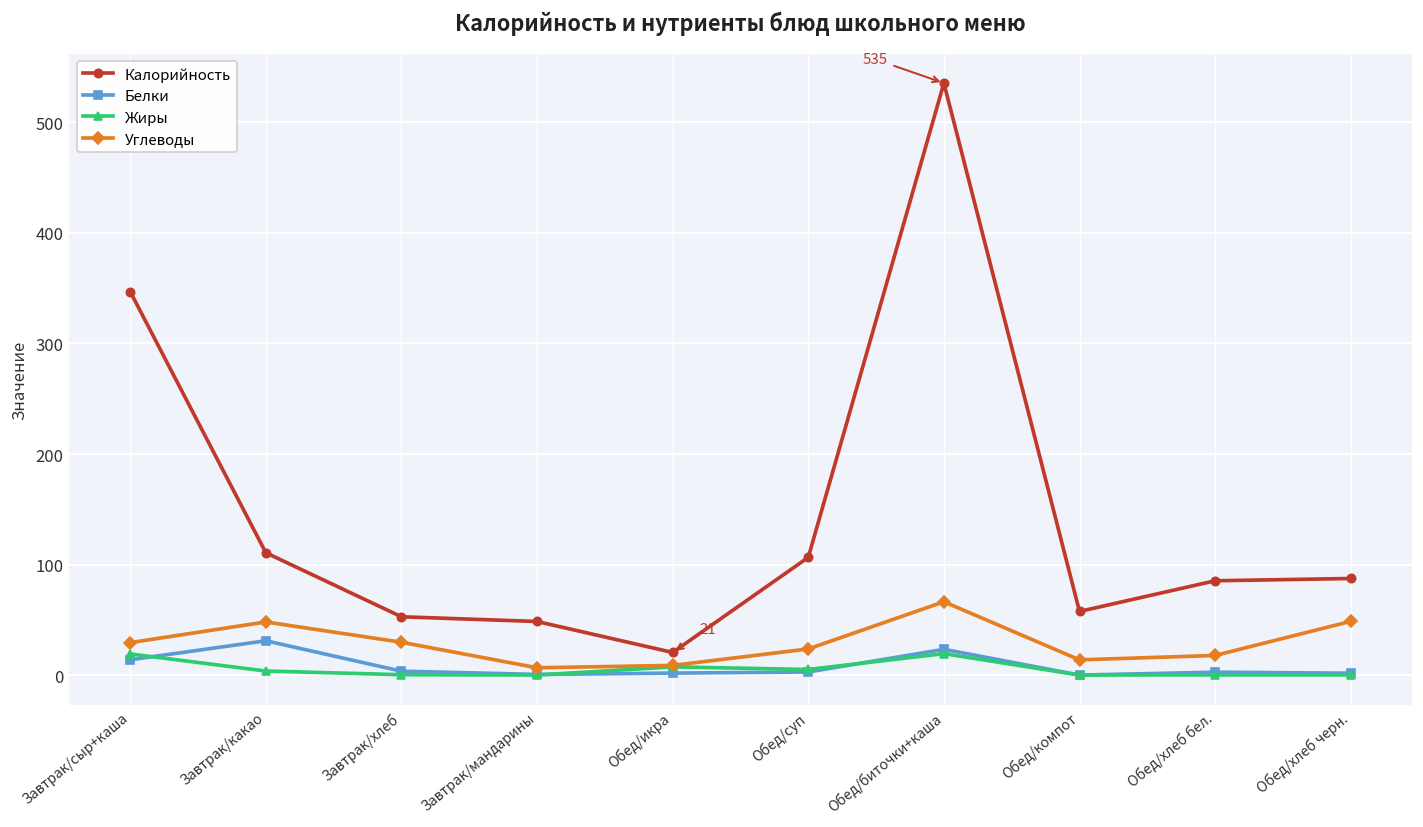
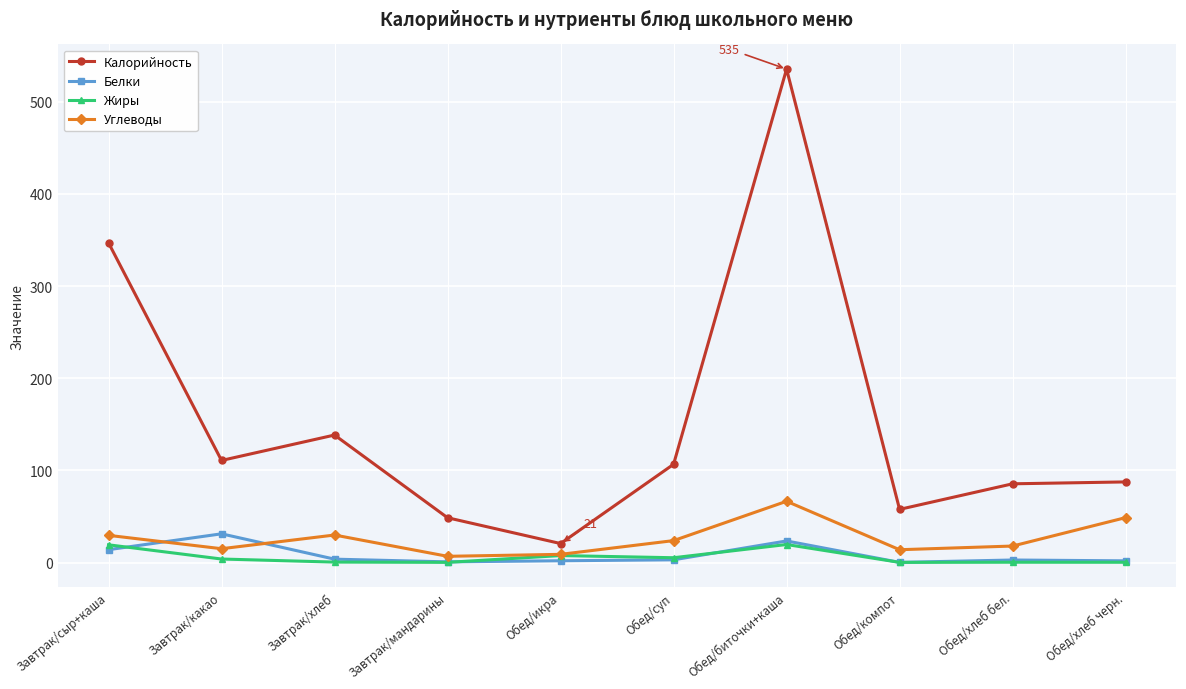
  {
    "Калорийность": {
      "Завтрак/сыр+каша": 350,
      "Завтрак/какао": 110,
-     "Завтрак/хлеб": 50,
+     "Завтрак/хлеб": 140,
      "Завтрак/мандарины": 50,
      "Обед/суп": 110,
      "Обед/компот": 60,
      "Обед/хлеб бел.": 90,
      "Обед/хлеб черн.": 90
    },
    "Белки": {
      "Завтрак/сыр+каша": 10,
      "Завтрак/какао": 30,
      "Завтрак/хлеб": 0,
      "Обед/икра": 0,
      "Обед/биточки+каша": 20
    },
    "Жиры": {
      "Завтрак/сыр+каша": 20,
      "Завтрак/какао": 0,
      "Завтрак/хлеб": 0,
      "Обед/биточки+каша": 20
    },
    "Углеводы": {
      "Завтрак/сыр+каша": 30,
-     "Завтрак/какао": 50,
+     "Завтрак/какао": 10,
      "Завтрак/хлеб": 30,
      "Завтрак/мандарины": 10,
      "Обед/суп": 20,
      "Обед/биточки+каша": 70,
      "Обед/компот": 10,
      "Обед/хлеб бел.": 20,
      "Обед/хлеб черн.": 50
    }
  }
